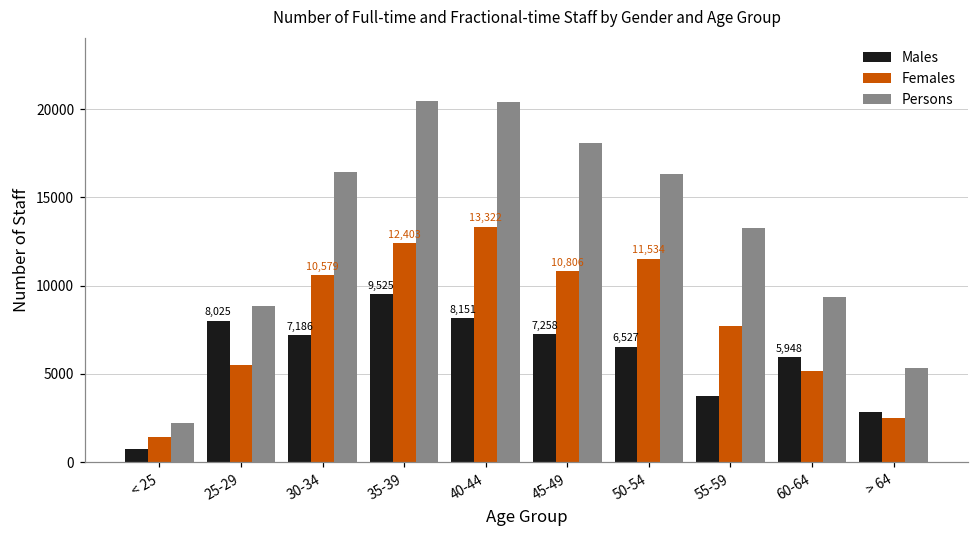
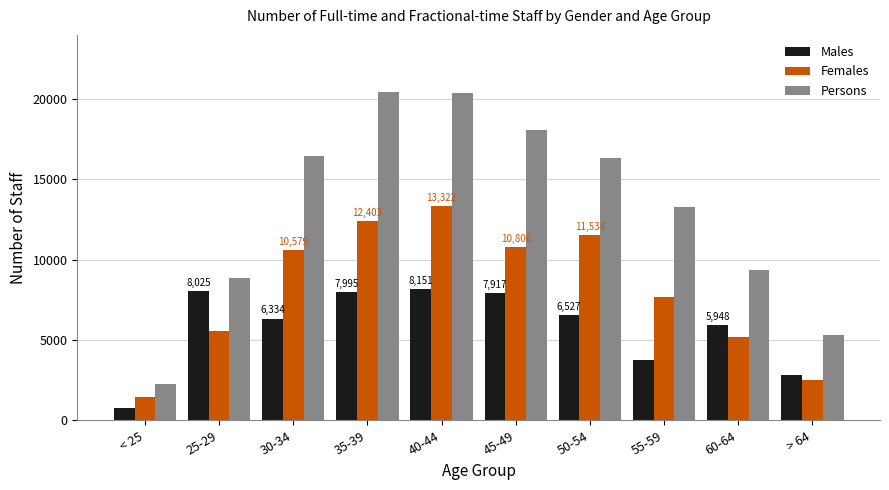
  {
    "Males": {
      "25-29": "8,025",
-     "30-34": "7,186",
-     "35-39": "9,525",
+     "30-34": "6,334",
+     "35-39": "7,995",
      "40-44": "8,151",
-     "45-49": "7,258",
+     "45-49": "7,917",
      "50-54": "6,527",
      "60-64": "5,948"
    },
    "Females": {
      "30-34": "10,579",
      "35-39": "12,403",
      "40-44": "13,322",
      "45-49": "10,806",
      "50-54": "11,534"
    },
    "Persons": {
      "< 25": "2200",
      "25-29": "8900",
      "30-34": "16400",
      "35-39": "20500",
      "40-44": "20400",
      "45-49": "18100",
      "50-54": "16300",
      "55-59": "13300",
      "60-64": "9300",
      "> 64": "5300"
    }
  }
